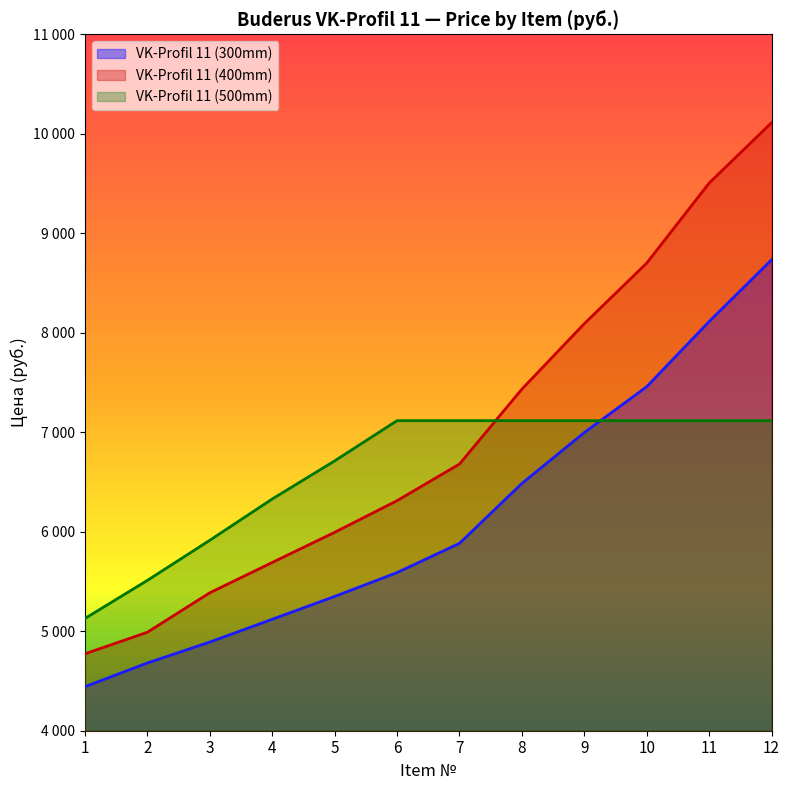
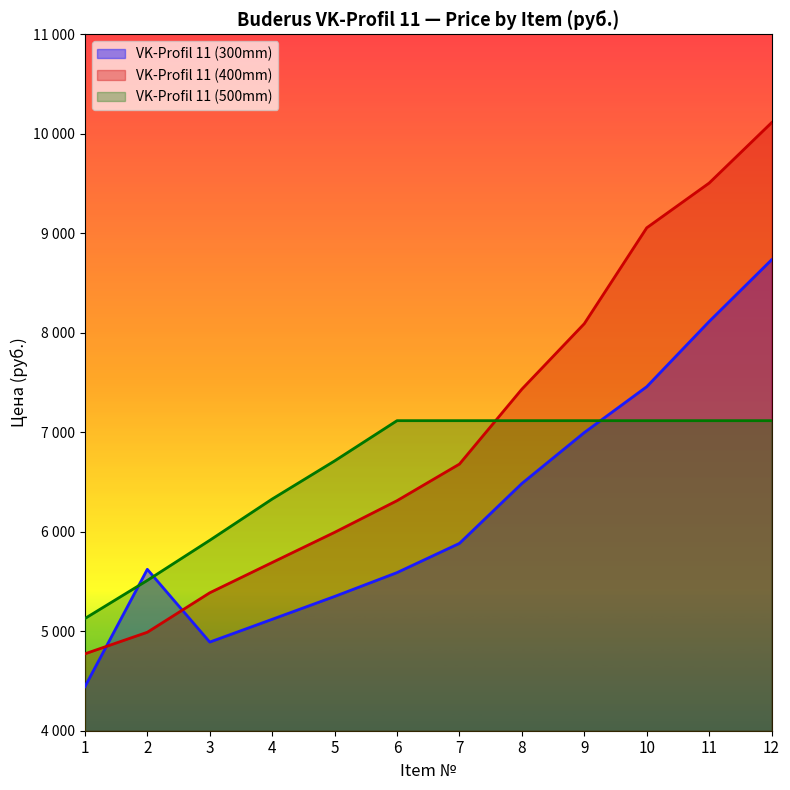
  {
    "VK-Profil 11 (300mm)": {
      "1": 4400,
-     "2": 4700,
+     "2": 5600,
      "3": 4900,
      "4": 5100,
      "5": 5300,
      "6": 5600,
      "7": 5900,
      "8": 6500,
      "9": 7000,
      "10": 7500,
      "11": 8100,
      "12": 8700
    },
    "VK-Profil 11 (400mm)": {
      "1": 4800,
      "2": 5000,
      "3": 5400,
      "4": 5700,
      "5": 6000,
      "6": 6300,
      "7": 6700,
      "8": 7400,
      "9": 8100,
-     "10": 8700,
+     "10": 9100,
      "11": 9500,
      "12": 10100
    },
    "VK-Profil 11 (500mm)": {
      "1": 5100,
      "2": 5500,
      "3": 5900,
      "4": 6300,
      "5": 6700,
      "6": 7100,
      "7": 7100,
      "8": 7100,
      "9": 7100,
      "10": 7100,
      "11": 7100,
      "12": 7100
    }
  }
